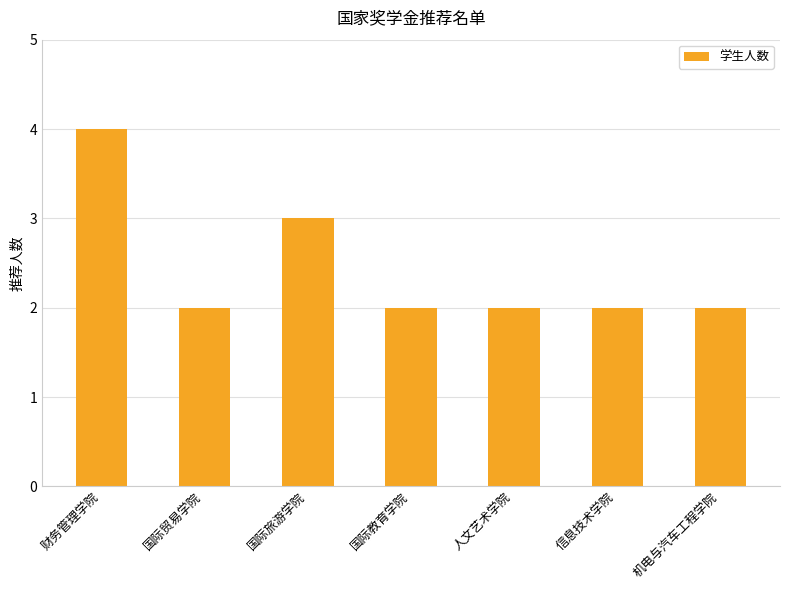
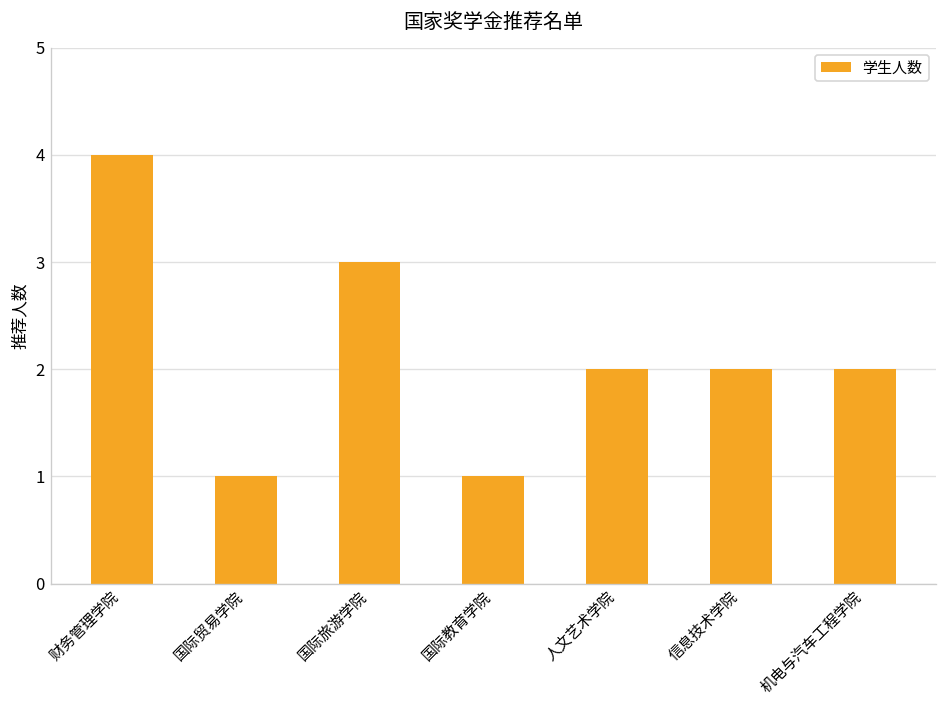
  {
    "财务管理学院": 4,
-   "国际贸易学院": 2,
+   "国际贸易学院": 1,
    "国际旅游学院": 3,
-   "国际教育学院": 2,
+   "国际教育学院": 1,
    "人文艺术学院": 2,
    "信息技术学院": 2,
    "机电与汽车工程学院": 2
  }
